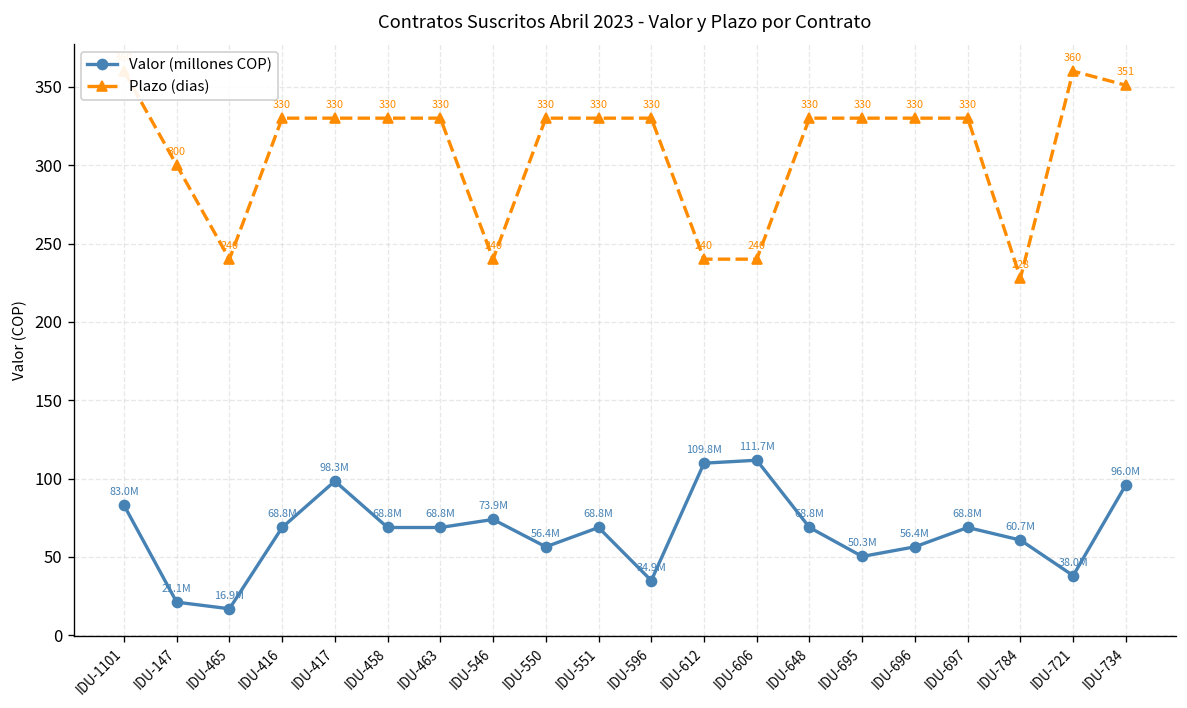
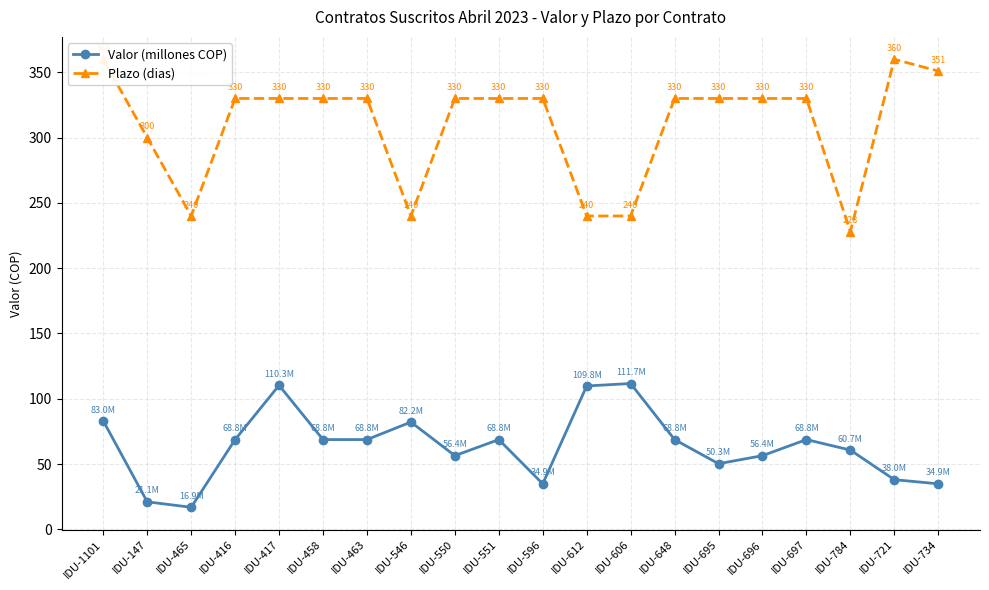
  {
    "Valor (millones COP)": {
      "IDU-1101": "83.0M",
      "IDU-147": "21.1M",
      "IDU-465": "16.9M",
      "IDU-416": "68.8M",
-     "IDU-417": "98.3M",
+     "IDU-417": "110.3M",
      "IDU-458": "68.8M",
      "IDU-463": "68.8M",
-     "IDU-546": "73.9M",
+     "IDU-546": "82.2M",
      "IDU-550": "56.4M",
      "IDU-551": "68.8M",
      "IDU-596": "34.9M",
      "IDU-612": "109.8M",
      "IDU-606": "111.7M",
      "IDU-648": "68.8M",
      "IDU-695": "50.3M",
      "IDU-696": "56.4M",
      "IDU-697": "68.8M",
      "IDU-784": "60.7M",
      "IDU-721": "38.0M",
-     "IDU-734": "96.0M"
+     "IDU-734": "34.9M"
    },
    "Plazo (dias)": {
      "IDU-147": "300",
      "IDU-465": "240",
      "IDU-417": "330",
      "IDU-458": "330",
      "IDU-463": "330",
      "IDU-546": "240",
      "IDU-550": "330",
      "IDU-551": "330",
      "IDU-596": "330",
      "IDU-612": "240",
      "IDU-606": "240",
      "IDU-648": "330",
      "IDU-695": "330",
      "IDU-696": "330",
      "IDU-697": "330",
      "IDU-784": "228",
      "IDU-721": "360",
      "IDU-734": "351"
    }
  }
